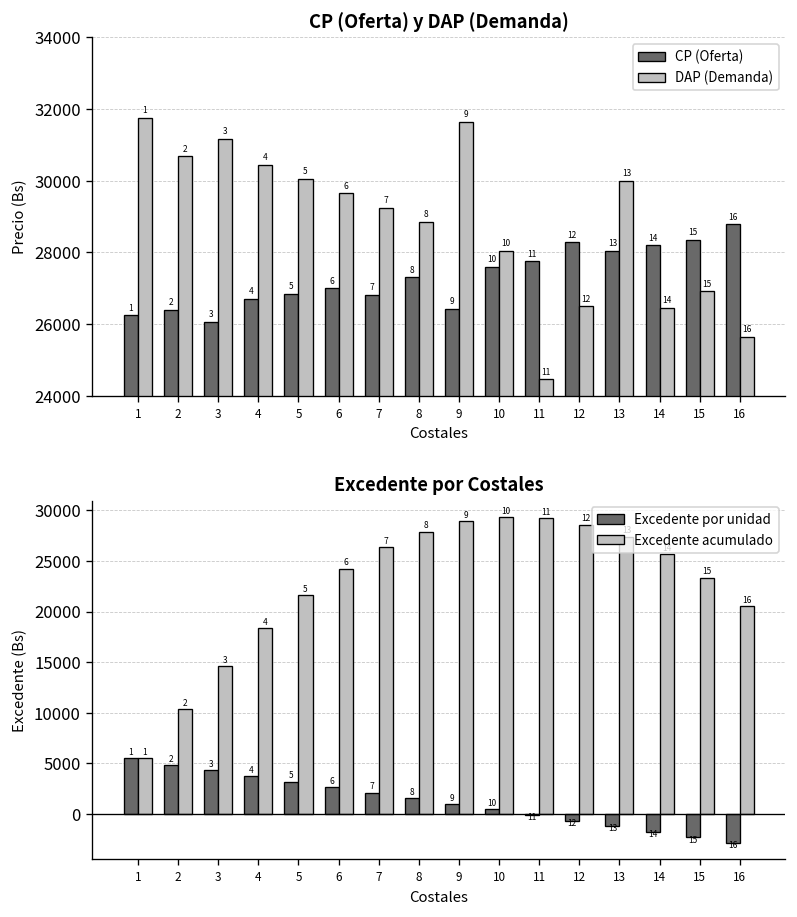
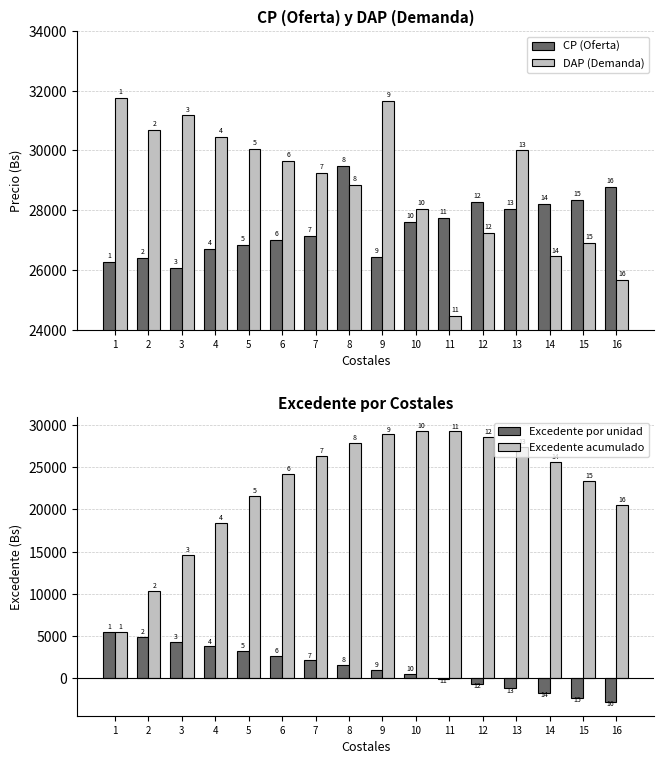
  {
    "CP (Oferta) y DAP (Demanda)": {
      "CP (Oferta)": {
-       "7": 26800,
-       "8": 27300
+       "7": 27200,
+       "8": 29500
      },
      "DAP (Demanda)": {
-       "12": 26500
+       "12": 27300
      }
    }
  }
